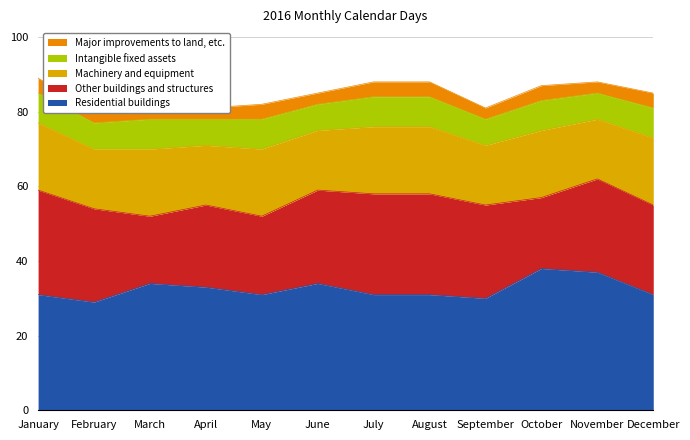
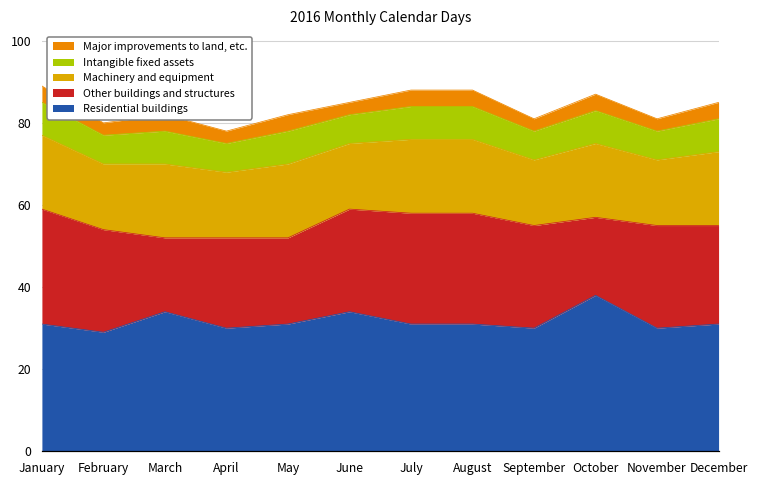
  {
    "Residential buildings": {
      "January": 31,
      "February": 29,
      "March": 34,
-     "April": 33,
+     "April": 30,
      "May": 31,
      "June": 34,
      "July": 31,
      "August": 31,
      "September": 30,
      "October": 38,
-     "November": 37,
+     "November": 30,
      "December": 31
    },
    "Other buildings and structures": {
      "January": 59,
      "February": 54,
      "March": 52,
      "May": 52,
      "June": 59,
      "July": 58,
      "August": 58,
      "September": 55,
      "October": 57,
      "December": 55
    },
    "Intangible fixed assets": {
      "January": 85,
      "February": 77,
      "March": 78,
      "May": 78,
      "June": 82,
      "July": 84,
      "August": 84,
      "September": 78,
      "October": 83,
      "December": 81
    }
  }
